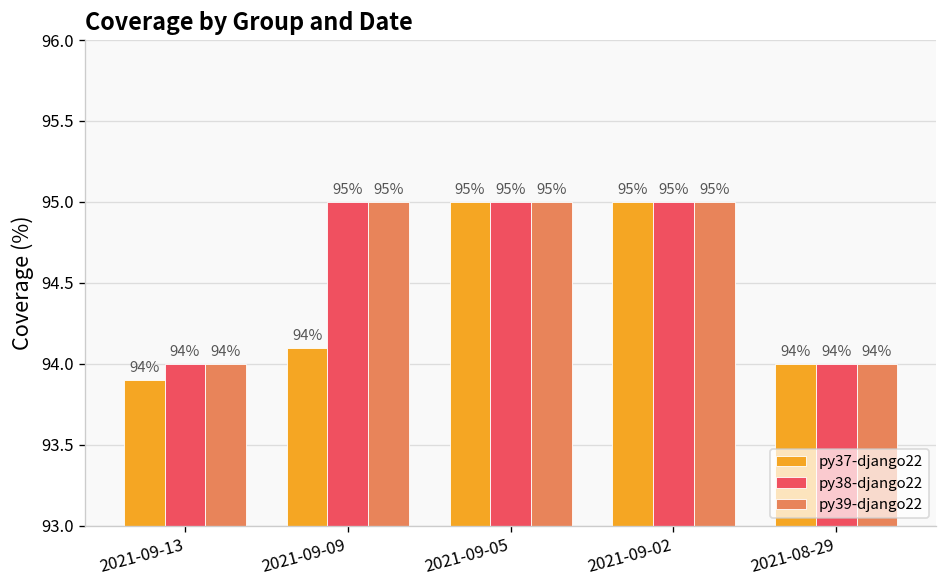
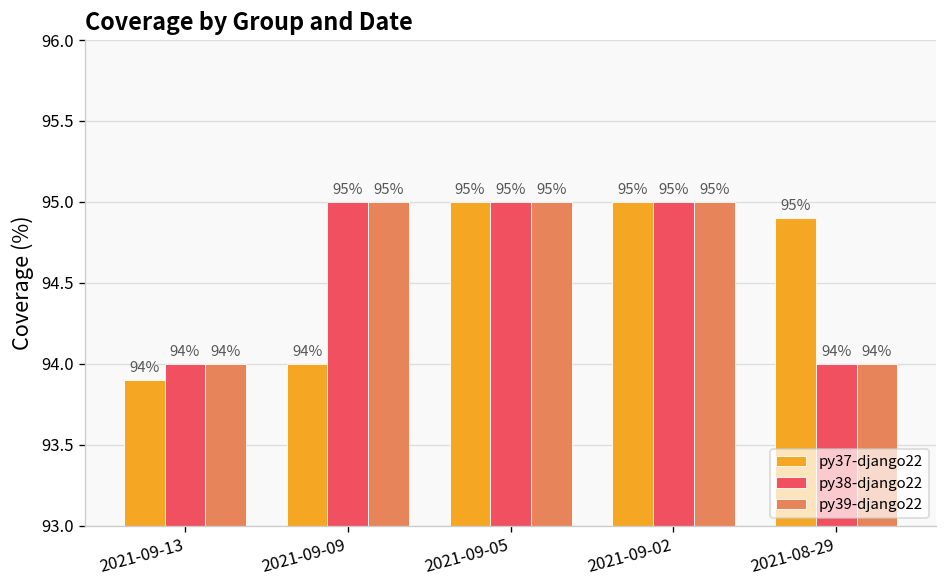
  {
    "py37-django22": {
      "2021-09-13": "94%",
-     "2021-09-09": "94.1",
+     "2021-09-09": "94.0",
      "2021-09-05": "95%",
      "2021-09-02": "95%",
-     "2021-08-29": "94%"
+     "2021-08-29": "95%"
    }
  }
